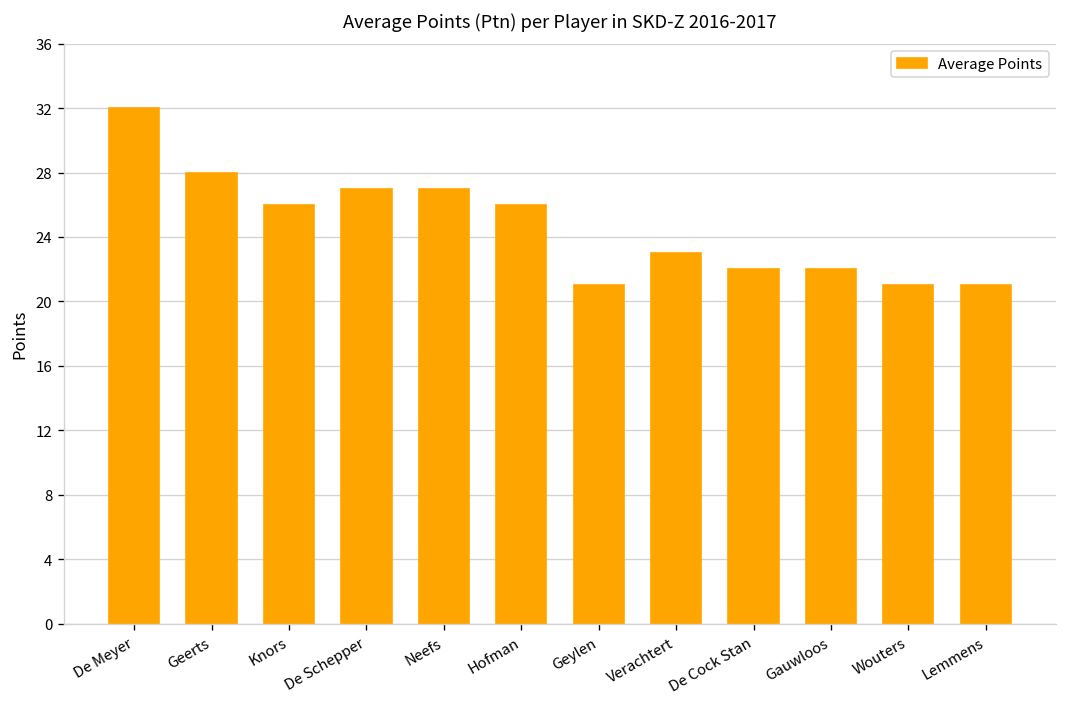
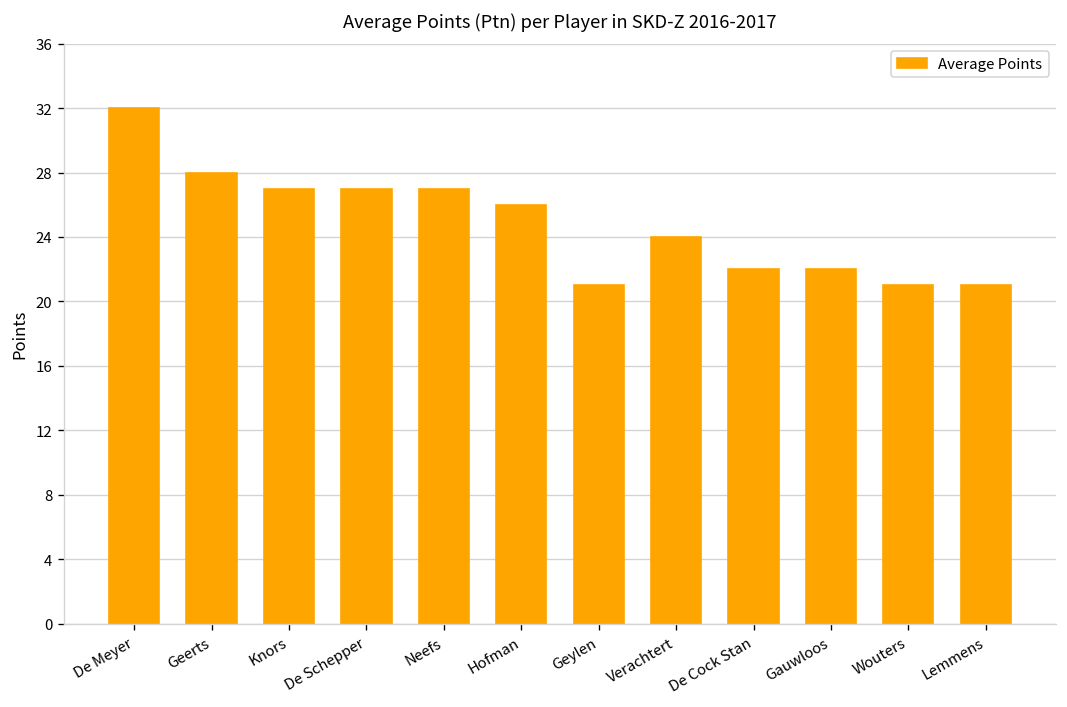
  {
    "De Meyer": 32,
    "Geerts": 28,
-   "Knors": 26,
+   "Knors": 27,
    "De Schepper": 27,
    "Neefs": 27,
    "Hofman": 26,
    "Geylen": 21,
-   "Verachtert": 23,
+   "Verachtert": 24,
    "De Cock Stan": 22,
    "Gauwloos": 22,
    "Wouters": 21,
    "Lemmens": 21
  }
